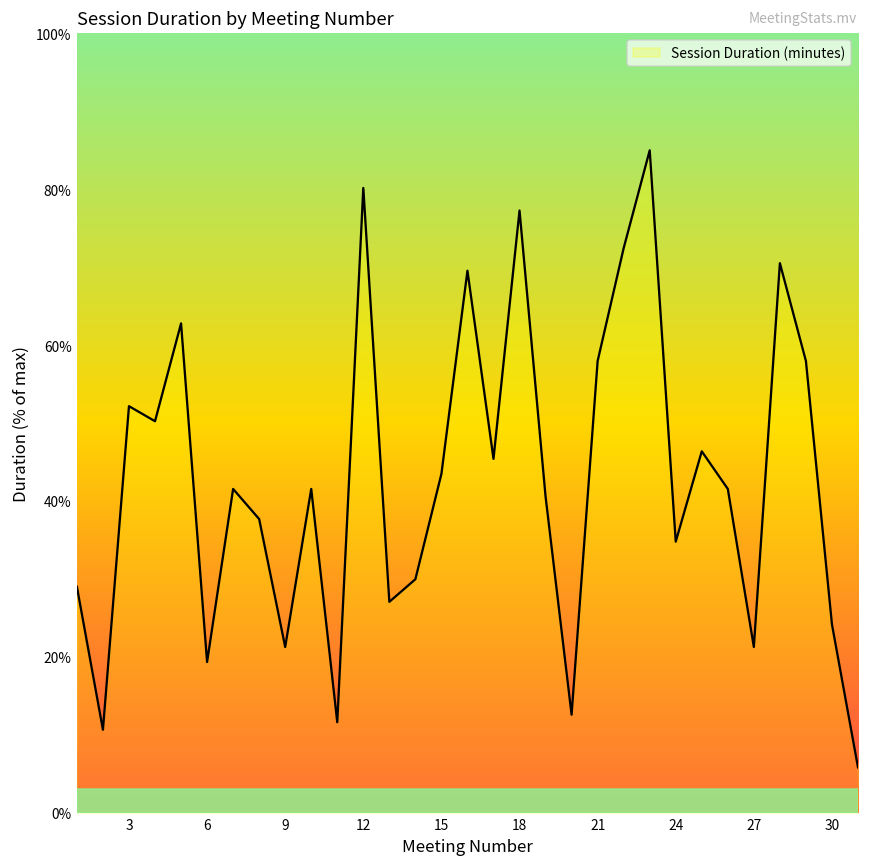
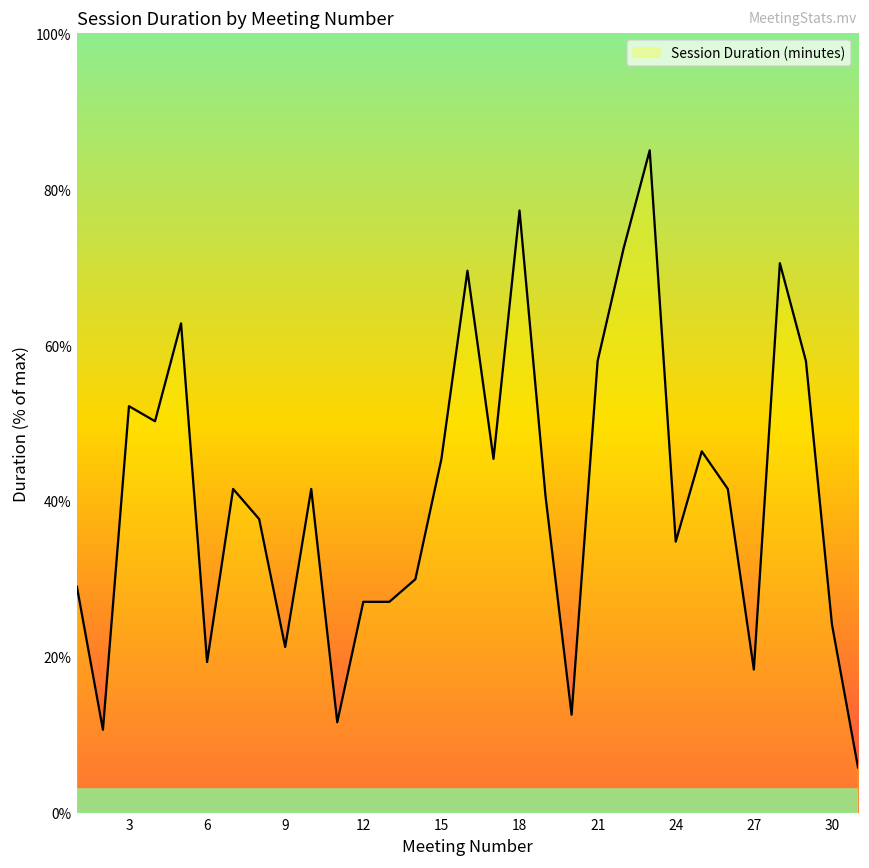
  {
    "3": "52%",
    "6": "19%",
    "9": "21%",
-   "12": "80%",
-   "15": "43%",
+   "12": "27%",
+   "15": "45%",
    "18": "77%",
    "21": "58%",
    "24": "35%",
-   "27": "21%",
+   "27": "18%",
    "30": "24%"
  }
